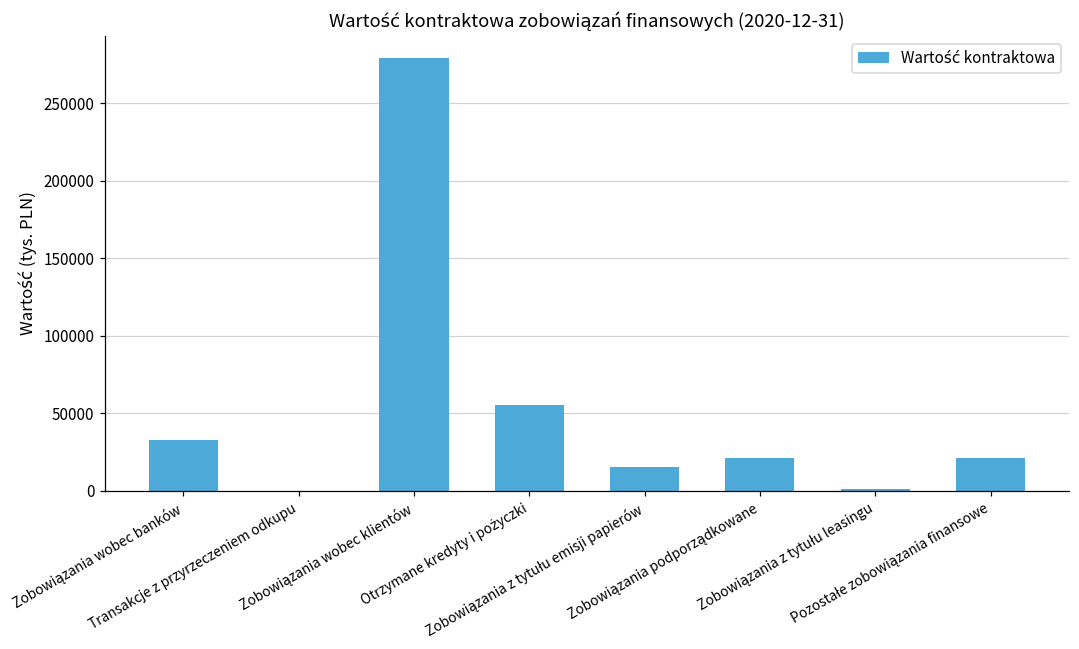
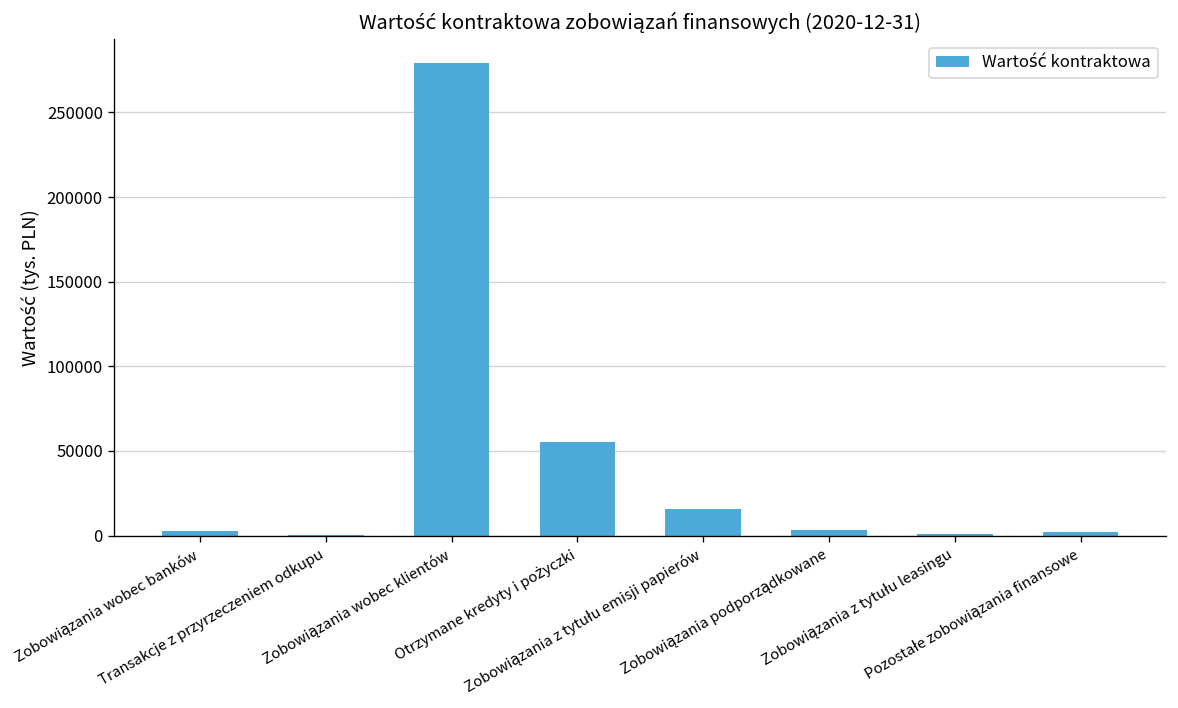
  {
-   "Zobowiązania wobec banków": 33000,
+   "Zobowiązania wobec banków": 3000,
    "Zobowiązania wobec klientów": 279000,
    "Otrzymane kredyty i pożyczki": 55000,
    "Zobowiązania z tytułu emisji papierów": 16000,
-   "Zobowiązania podporządkowane": 21000,
-   "Pozostałe zobowiązania finansowe": 21000
+   "Zobowiązania podporządkowane": 3000,
+   "Pozostałe zobowiązania finansowe": 2000
  }
